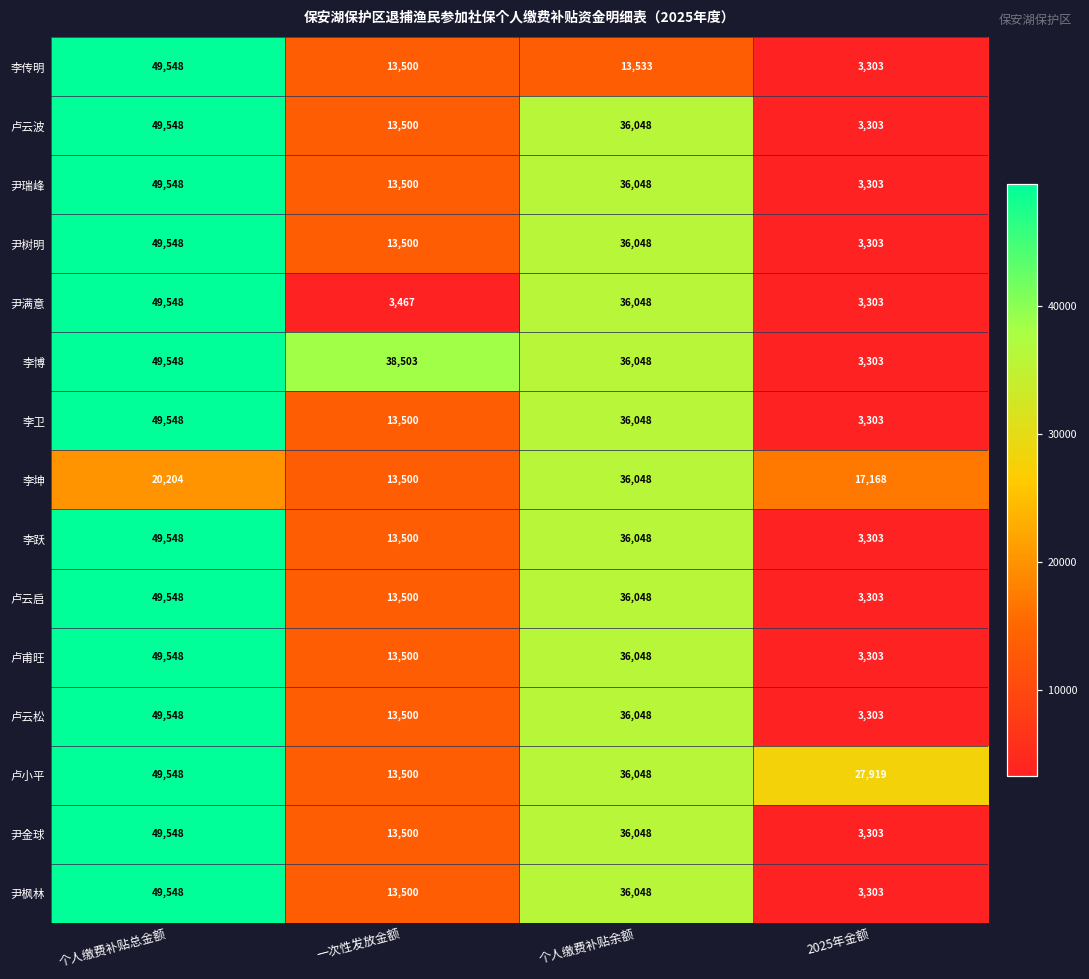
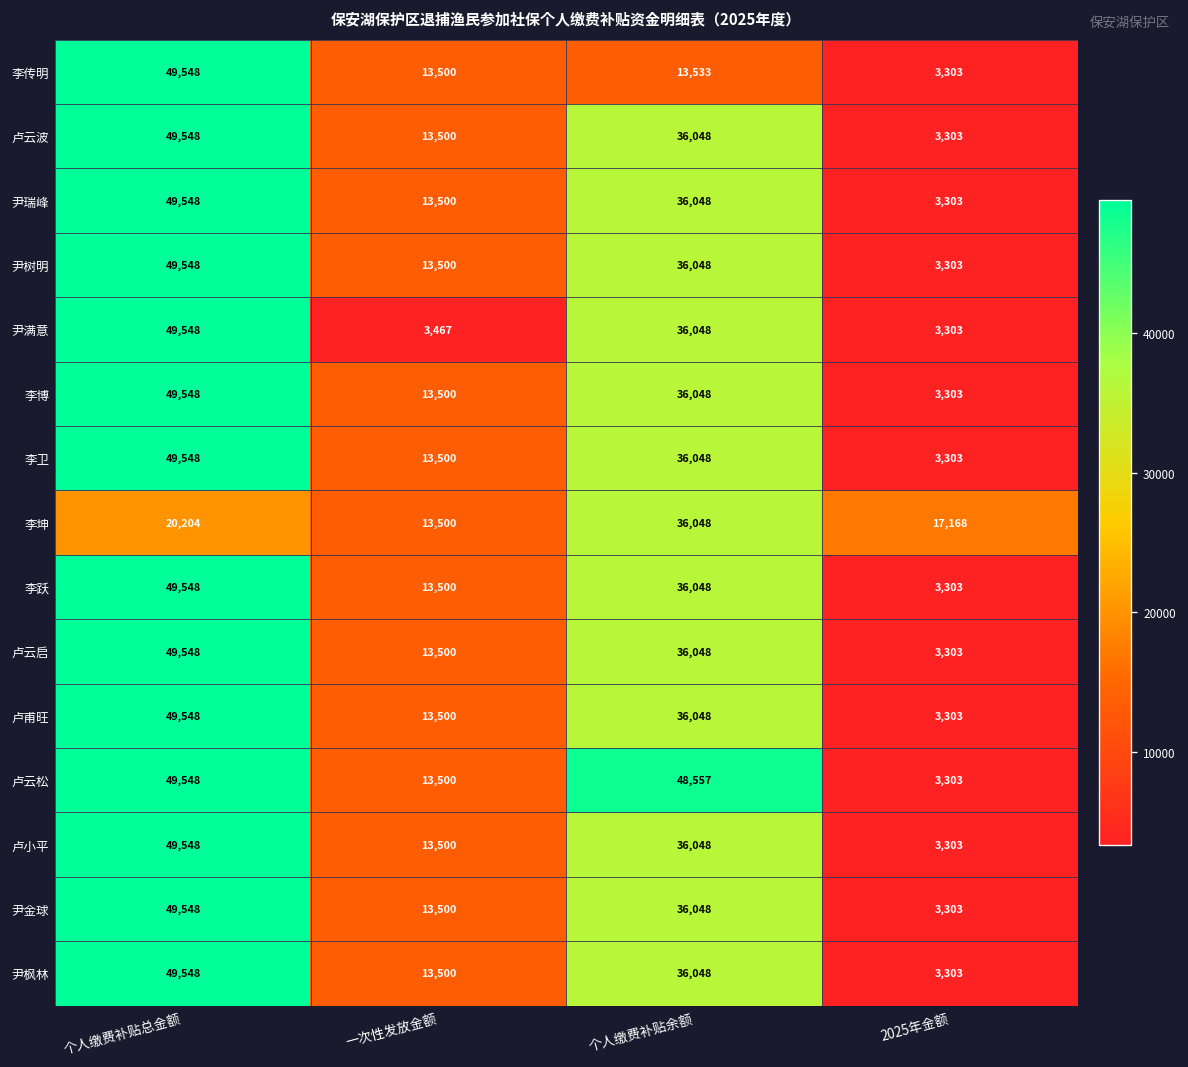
  {
    "李传明": {
      "个人缴费补贴总金额": "49,548",
      "一次性发放金额": "13,500",
      "个人缴费补贴余额": "13,533",
      "2025年金额": "3,303"
    },
    "卢云波": {
      "个人缴费补贴总金额": "49,548",
      "一次性发放金额": "13,500",
      "个人缴费补贴余额": "36,048",
      "2025年金额": "3,303"
    },
    "尹瑞峰": {
      "个人缴费补贴总金额": "49,548",
      "一次性发放金额": "13,500",
      "个人缴费补贴余额": "36,048",
      "2025年金额": "3,303"
    },
    "尹树明": {
      "个人缴费补贴总金额": "49,548",
      "一次性发放金额": "13,500",
      "个人缴费补贴余额": "36,048",
      "2025年金额": "3,303"
    },
    "尹满意": {
      "个人缴费补贴总金额": "49,548",
      "一次性发放金额": "3,467",
      "个人缴费补贴余额": "36,048",
      "2025年金额": "3,303"
    },
    "李博": {
      "个人缴费补贴总金额": "49,548",
-     "一次性发放金额": "38,503",
+     "一次性发放金额": "13,500",
      "个人缴费补贴余额": "36,048",
      "2025年金额": "3,303"
    },
    "李卫": {
      "个人缴费补贴总金额": "49,548",
      "一次性发放金额": "13,500",
      "个人缴费补贴余额": "36,048",
      "2025年金额": "3,303"
    },
    "李坤": {
      "个人缴费补贴总金额": "20,204",
      "一次性发放金额": "13,500",
      "个人缴费补贴余额": "36,048",
      "2025年金额": "17,168"
    },
    "李跃": {
      "个人缴费补贴总金额": "49,548",
      "一次性发放金额": "13,500",
      "个人缴费补贴余额": "36,048",
      "2025年金额": "3,303"
    },
    "卢云启": {
      "个人缴费补贴总金额": "49,548",
      "一次性发放金额": "13,500",
      "个人缴费补贴余额": "36,048",
      "2025年金额": "3,303"
    },
    "卢甫旺": {
      "个人缴费补贴总金额": "49,548",
      "一次性发放金额": "13,500",
      "个人缴费补贴余额": "36,048",
      "2025年金额": "3,303"
    },
    "卢云松": {
      "个人缴费补贴总金额": "49,548",
      "一次性发放金额": "13,500",
-     "个人缴费补贴余额": "36,048",
+     "个人缴费补贴余额": "48,557",
      "2025年金额": "3,303"
    },
    "卢小平": {
      "个人缴费补贴总金额": "49,548",
      "一次性发放金额": "13,500",
      "个人缴费补贴余额": "36,048",
-     "2025年金额": "27,919"
+     "2025年金额": "3,303"
    },
    "尹金球": {
      "个人缴费补贴总金额": "49,548",
      "一次性发放金额": "13,500",
      "个人缴费补贴余额": "36,048",
      "2025年金额": "3,303"
    },
    "尹枫林": {
      "个人缴费补贴总金额": "49,548",
      "一次性发放金额": "13,500",
      "个人缴费补贴余额": "36,048",
      "2025年金额": "3,303"
    }
  }
